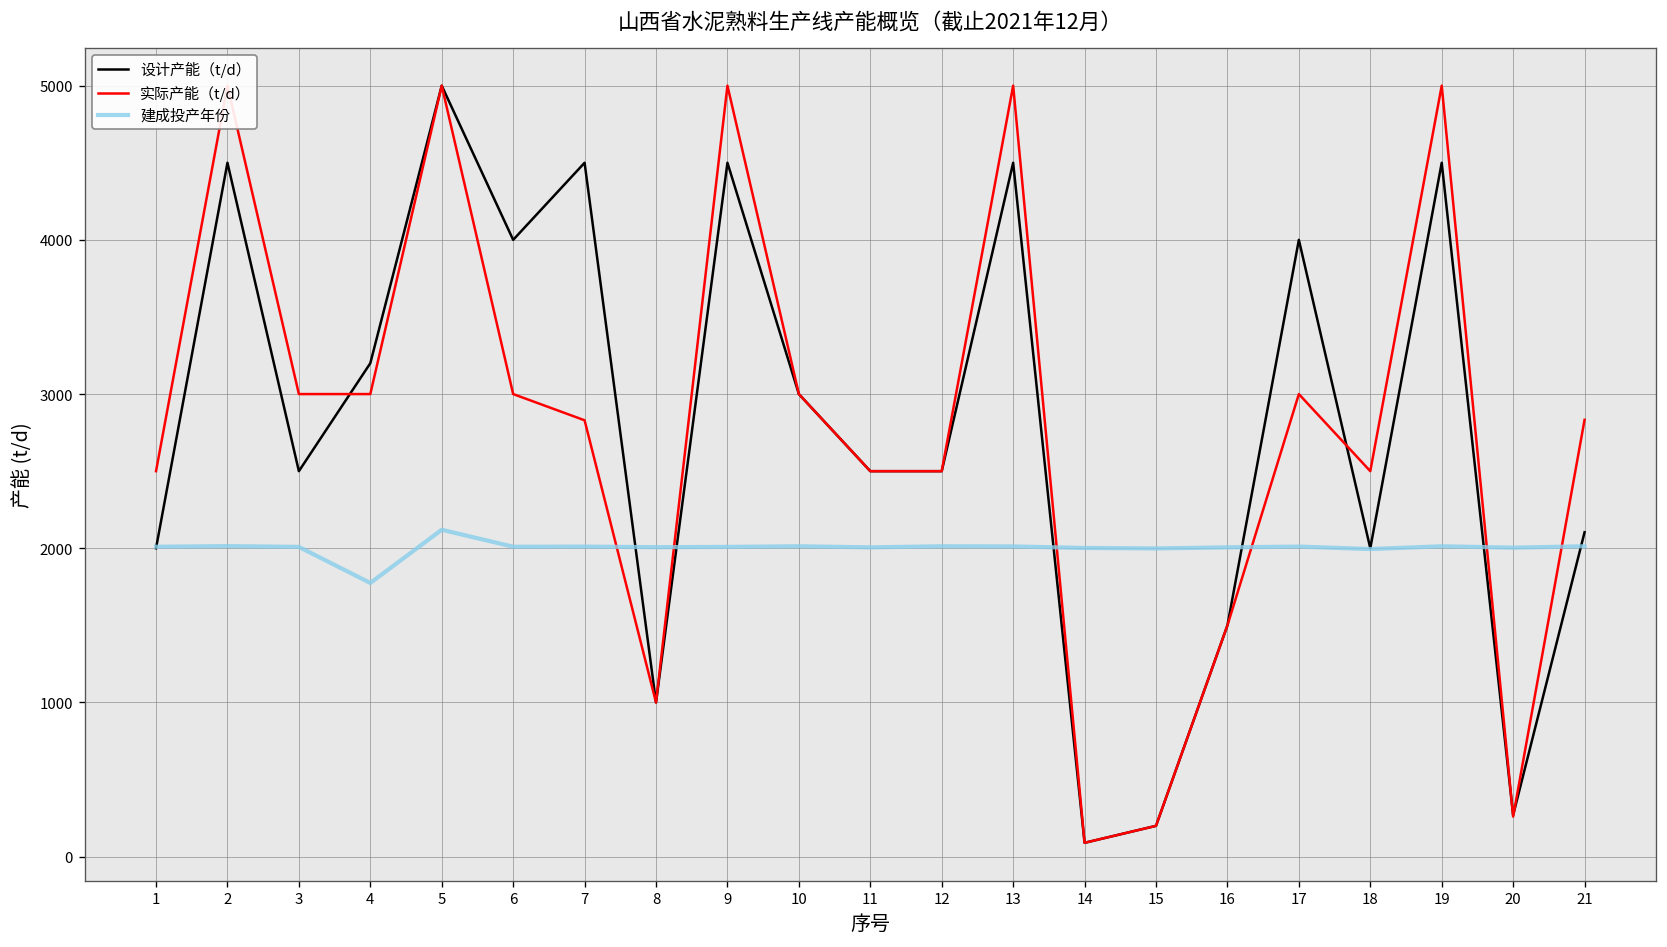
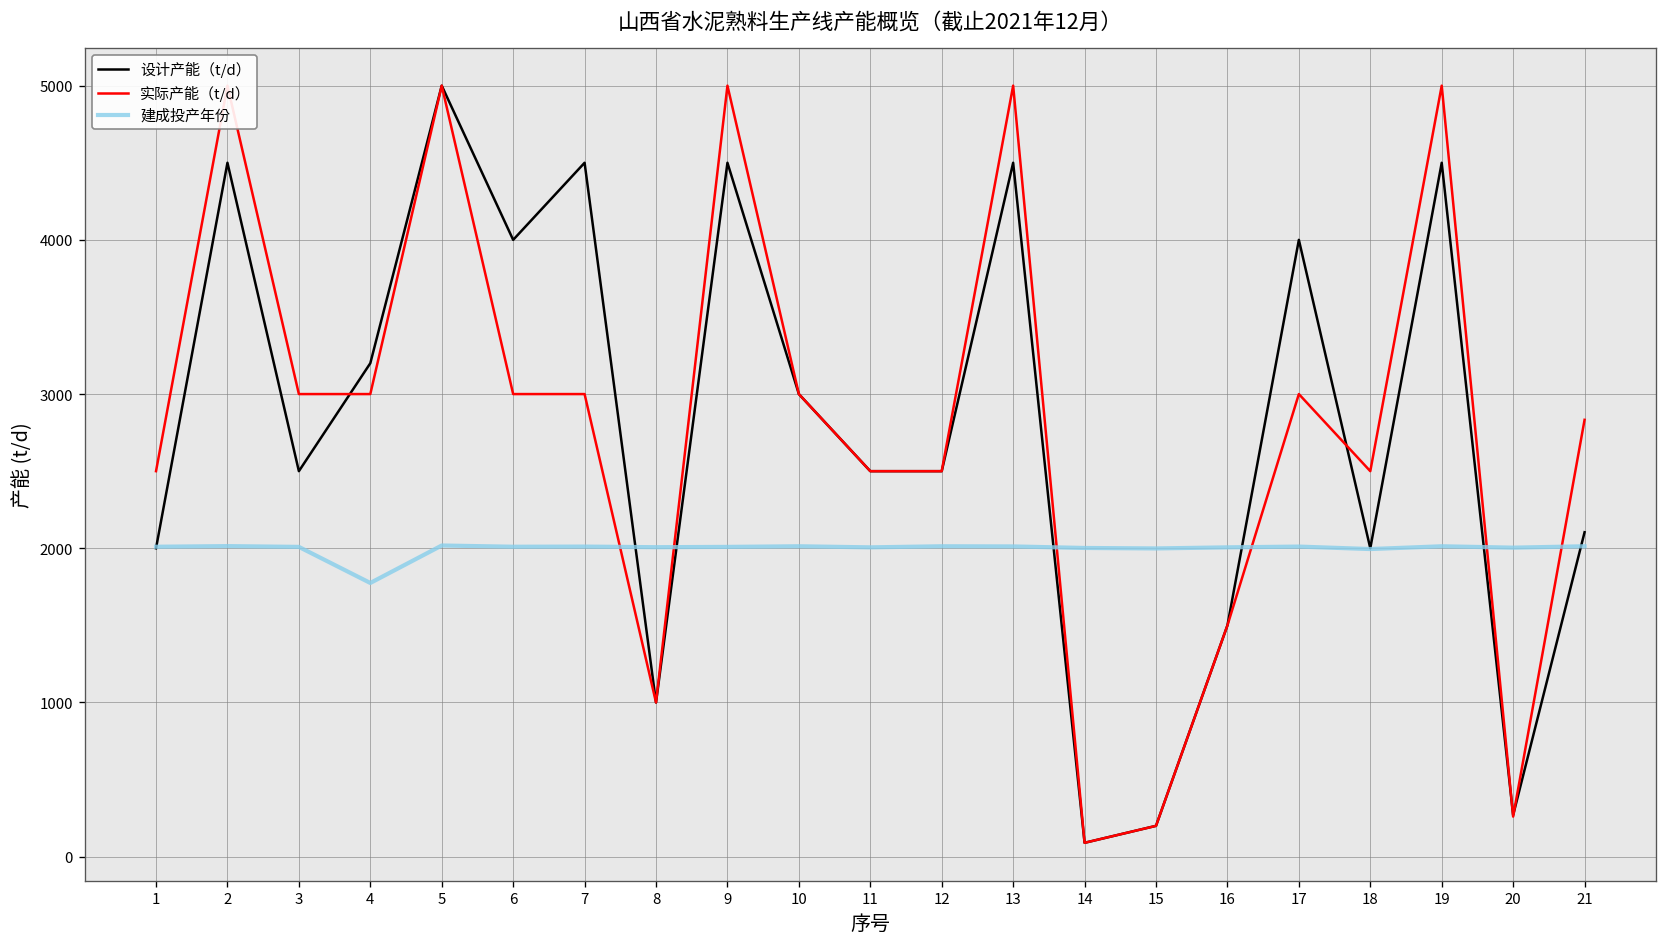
  {
    "设计产能（t/d）": {
      "2": 4500,
      "3": 2500,
      "4": 3200,
      "6": 4000,
      "7": 4500,
      "9": 4500,
      "13": 4500,
      "17": 4000,
      "19": 4500,
      "21": 2100
    },
    "实际产能（t/d）": {
      "1": 2500,
      "3": 3000,
      "4": 3000,
      "6": 3000,
-     "7": 2830,
+     "7": 3000,
      "9": 5000,
      "13": 5000,
      "17": 3000,
      "18": 2500,
      "19": 5000,
      "21": 2830
    },
    "建成投产年份": {
      "2": 2010,
      "3": 2010,
      "4": 1780,
-     "5": 2120,
+     "5": 2020,
      "6": 2010,
      "7": 2010,
      "8": 2010,
      "9": 2010,
      "10": 2010,
      "11": 2010,
      "12": 2010,
      "13": 2010,
      "14": 2000,
      "15": 2000,
      "16": 2010,
      "17": 2010,
      "19": 2010,
      "20": 2000,
      "21": 2010
    }
  }
